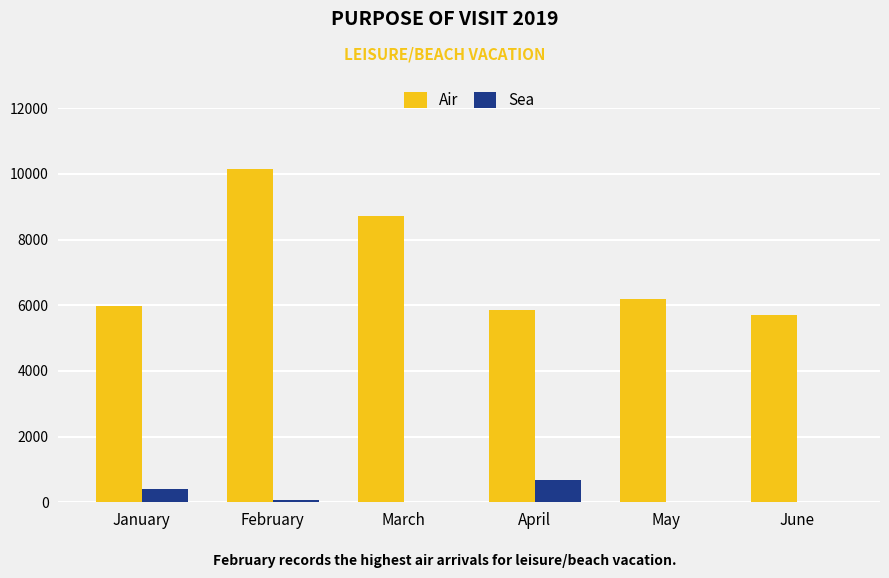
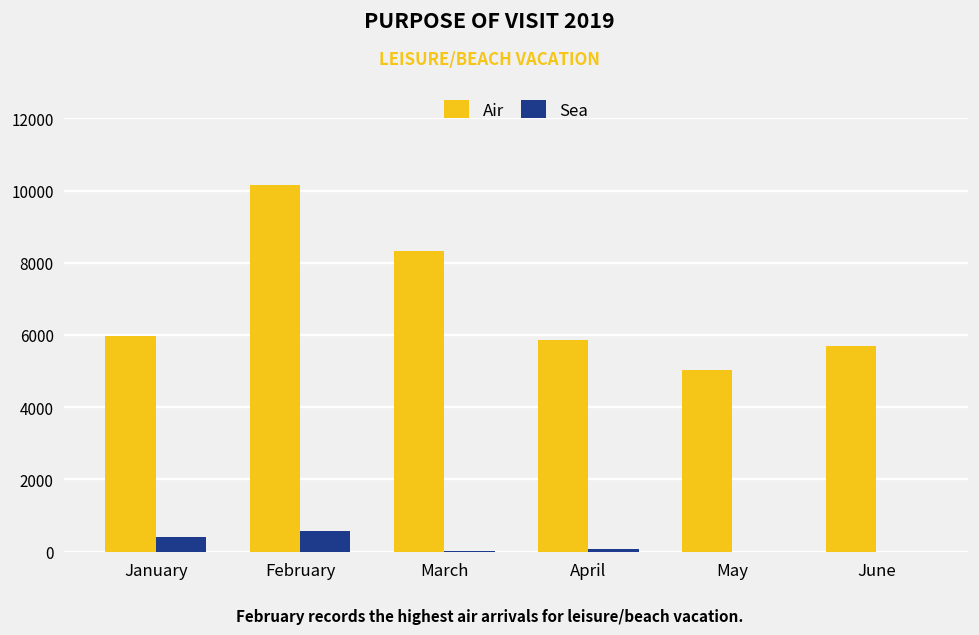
  {
    "Air": {
      "January": 6000,
      "February": 10100,
-     "March": 8700,
+     "March": 8300,
      "April": 5900,
-     "May": 6200,
+     "May": 5000,
      "June": 5700
    },
    "Sea": {
      "January": 400,
-     "February": 100,
-     "April": 700,
+     "February": 600,
+     "April": 100,
      "May": 0,
      "June": 0
    }
  }
